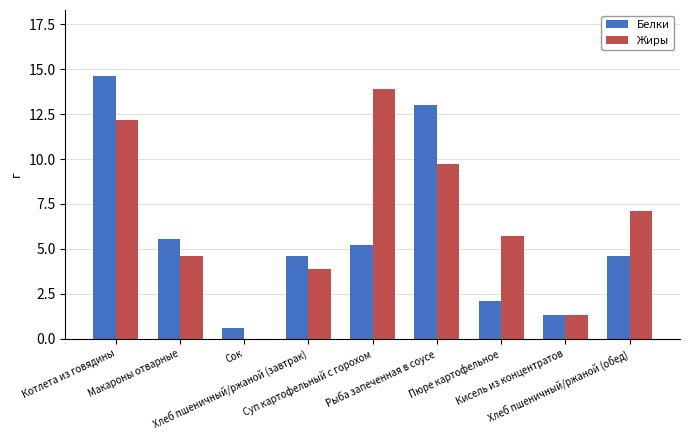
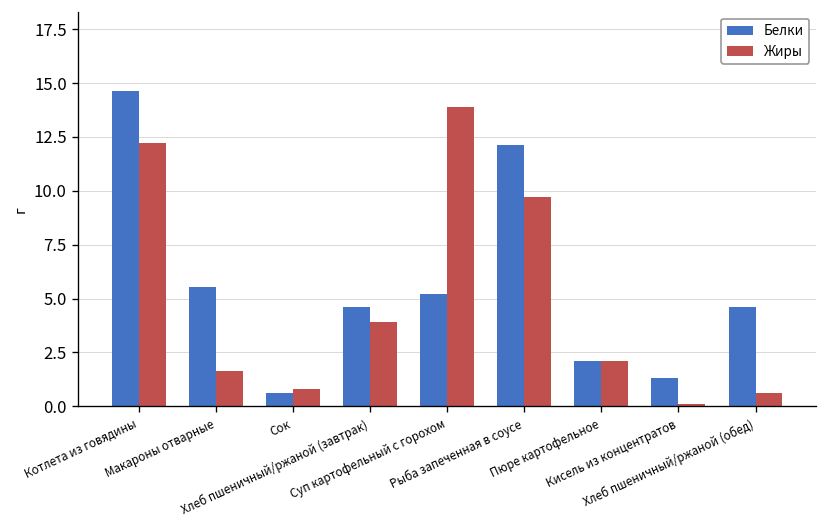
  {
    "Белки": {
      "Котлета из говядины": 14.6,
      "Макароны отварные": 5.5,
      "Сок": 0.6,
      "Хлеб пшеничный/ржаной (завтрак)": 4.6,
      "Суп картофельный с горохом": 5.2,
-     "Рыба запеченная в соусе": 13.0,
+     "Рыба запеченная в соусе": 12.1,
      "Пюре картофельное": 2.1,
      "Кисель из концентратов": 1.3,
      "Хлеб пшеничный/ржаной (обед)": 4.6
    },
    "Жиры": {
      "Котлета из говядины": 12.2,
-     "Макароны отварные": 4.6,
-     "Сок": 0.0,
+     "Макароны отварные": 1.6,
+     "Сок": 0.8,
      "Хлеб пшеничный/ржаной (завтрак)": 3.9,
      "Суп картофельный с горохом": 13.9,
      "Рыба запеченная в соусе": 9.7,
-     "Пюре картофельное": 5.7,
-     "Кисель из концентратов": 1.3,
-     "Хлеб пшеничный/ржаной (обед)": 7.1
+     "Пюре картофельное": 2.1,
+     "Кисель из концентратов": 0.1,
+     "Хлеб пшеничный/ржаной (обед)": 0.6
    }
  }
